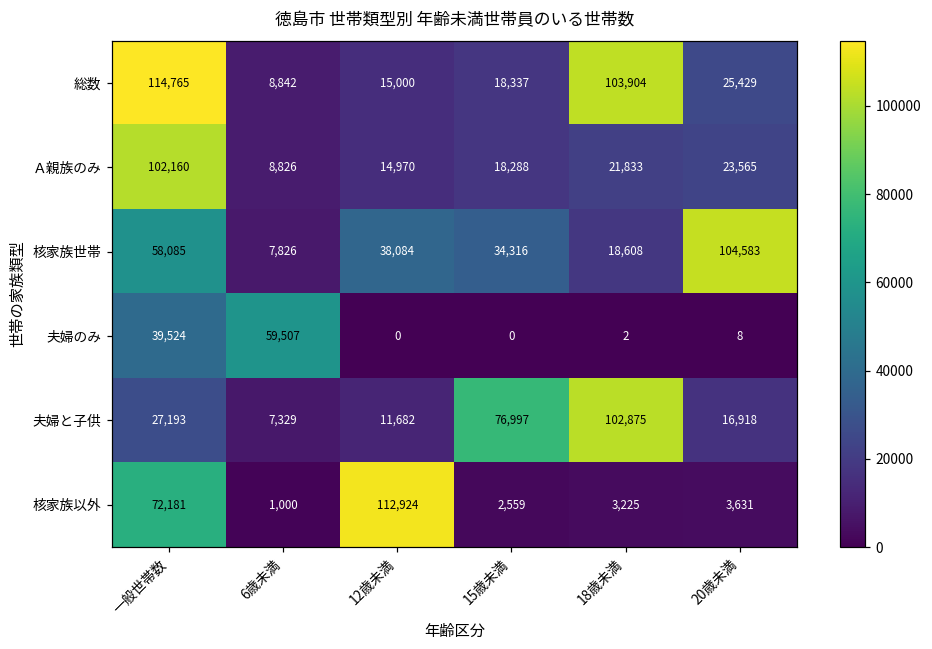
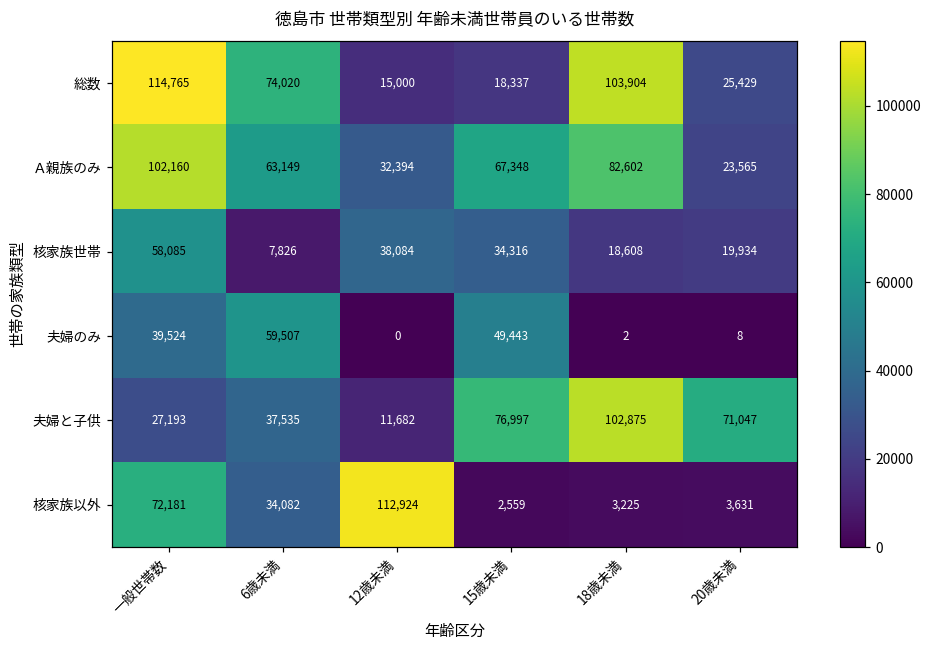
  {
    "総数": {
      "一般世帯数": "114,765",
-     "6歳未満": "8,842",
+     "6歳未満": "74,020",
      "12歳未満": "15,000",
      "15歳未満": "18,337",
      "18歳未満": "103,904",
      "20歳未満": "25,429"
    },
    "Ａ親族のみ": {
      "一般世帯数": "102,160",
-     "6歳未満": "8,826",
-     "12歳未満": "14,970",
-     "15歳未満": "18,288",
-     "18歳未満": "21,833",
+     "6歳未満": "63,149",
+     "12歳未満": "32,394",
+     "15歳未満": "67,348",
+     "18歳未満": "82,602",
      "20歳未満": "23,565"
    },
    "核家族世帯": {
      "一般世帯数": "58,085",
      "6歳未満": "7,826",
      "12歳未満": "38,084",
      "15歳未満": "34,316",
      "18歳未満": "18,608",
-     "20歳未満": "104,583"
+     "20歳未満": "19,934"
    },
    "夫婦のみ": {
      "一般世帯数": "39,524",
      "6歳未満": "59,507",
      "12歳未満": "0",
-     "15歳未満": "0",
+     "15歳未満": "49,443",
      "18歳未満": "2",
      "20歳未満": "8"
    },
    "夫婦と子供": {
      "一般世帯数": "27,193",
-     "6歳未満": "7,329",
+     "6歳未満": "37,535",
      "12歳未満": "11,682",
      "15歳未満": "76,997",
      "18歳未満": "102,875",
-     "20歳未満": "16,918"
+     "20歳未満": "71,047"
    },
    "核家族以外": {
      "一般世帯数": "72,181",
-     "6歳未満": "1,000",
+     "6歳未満": "34,082",
      "12歳未満": "112,924",
      "15歳未満": "2,559",
      "18歳未満": "3,225",
      "20歳未満": "3,631"
    }
  }
